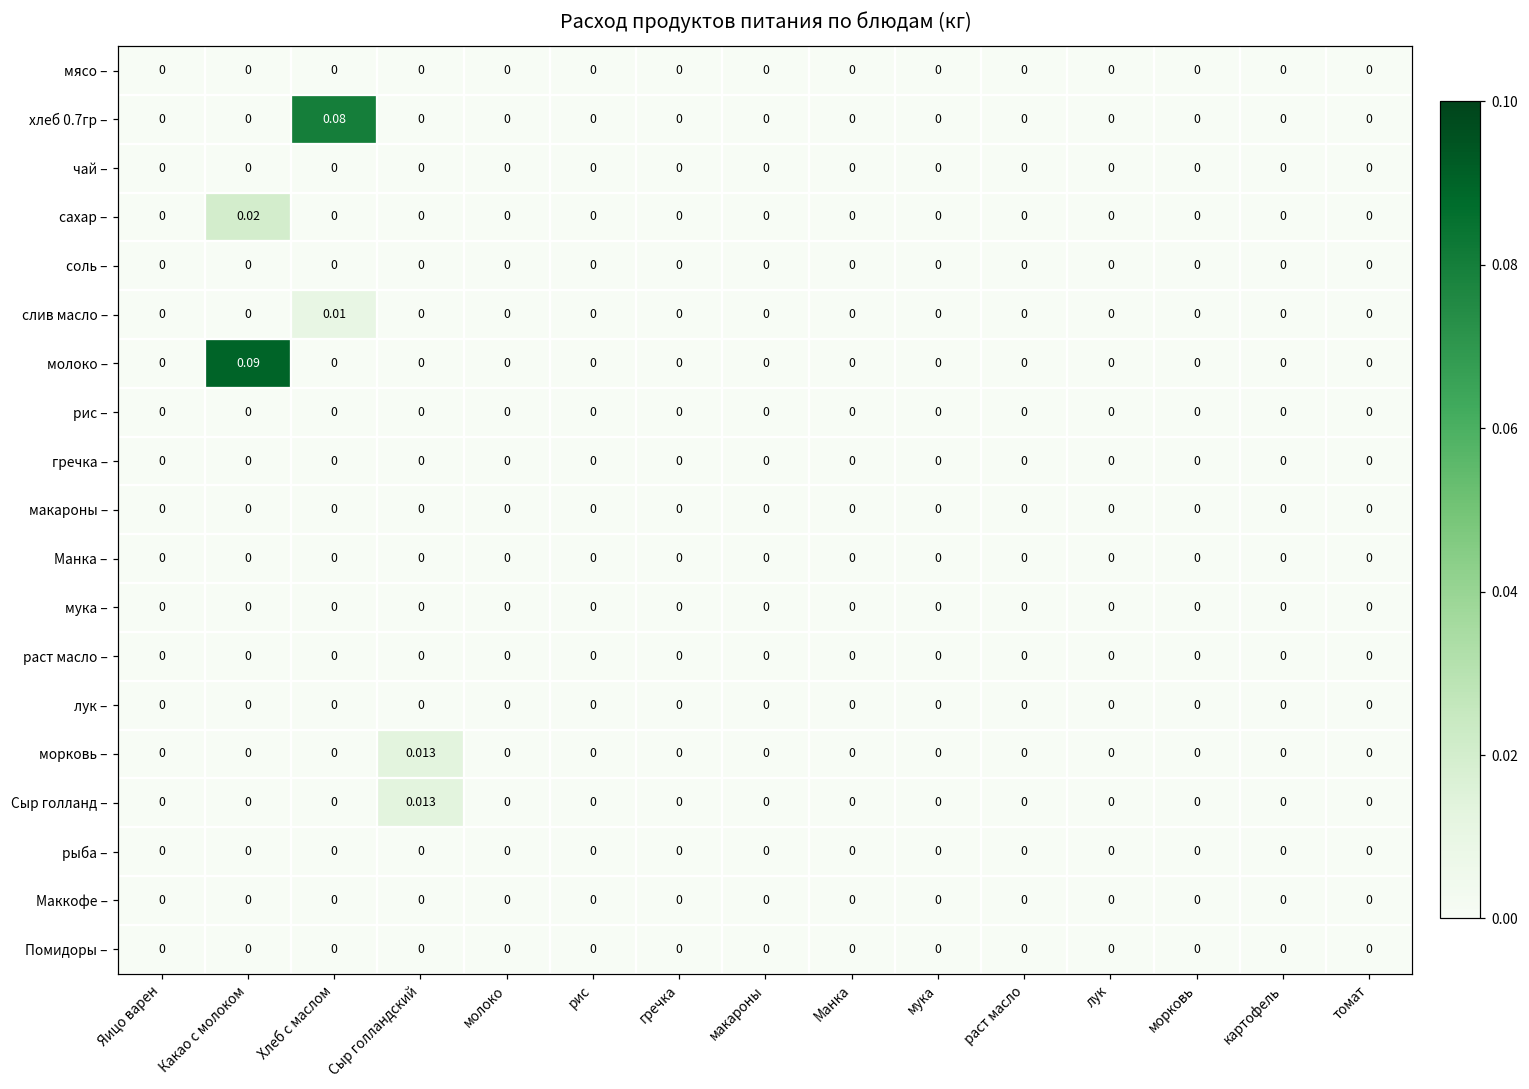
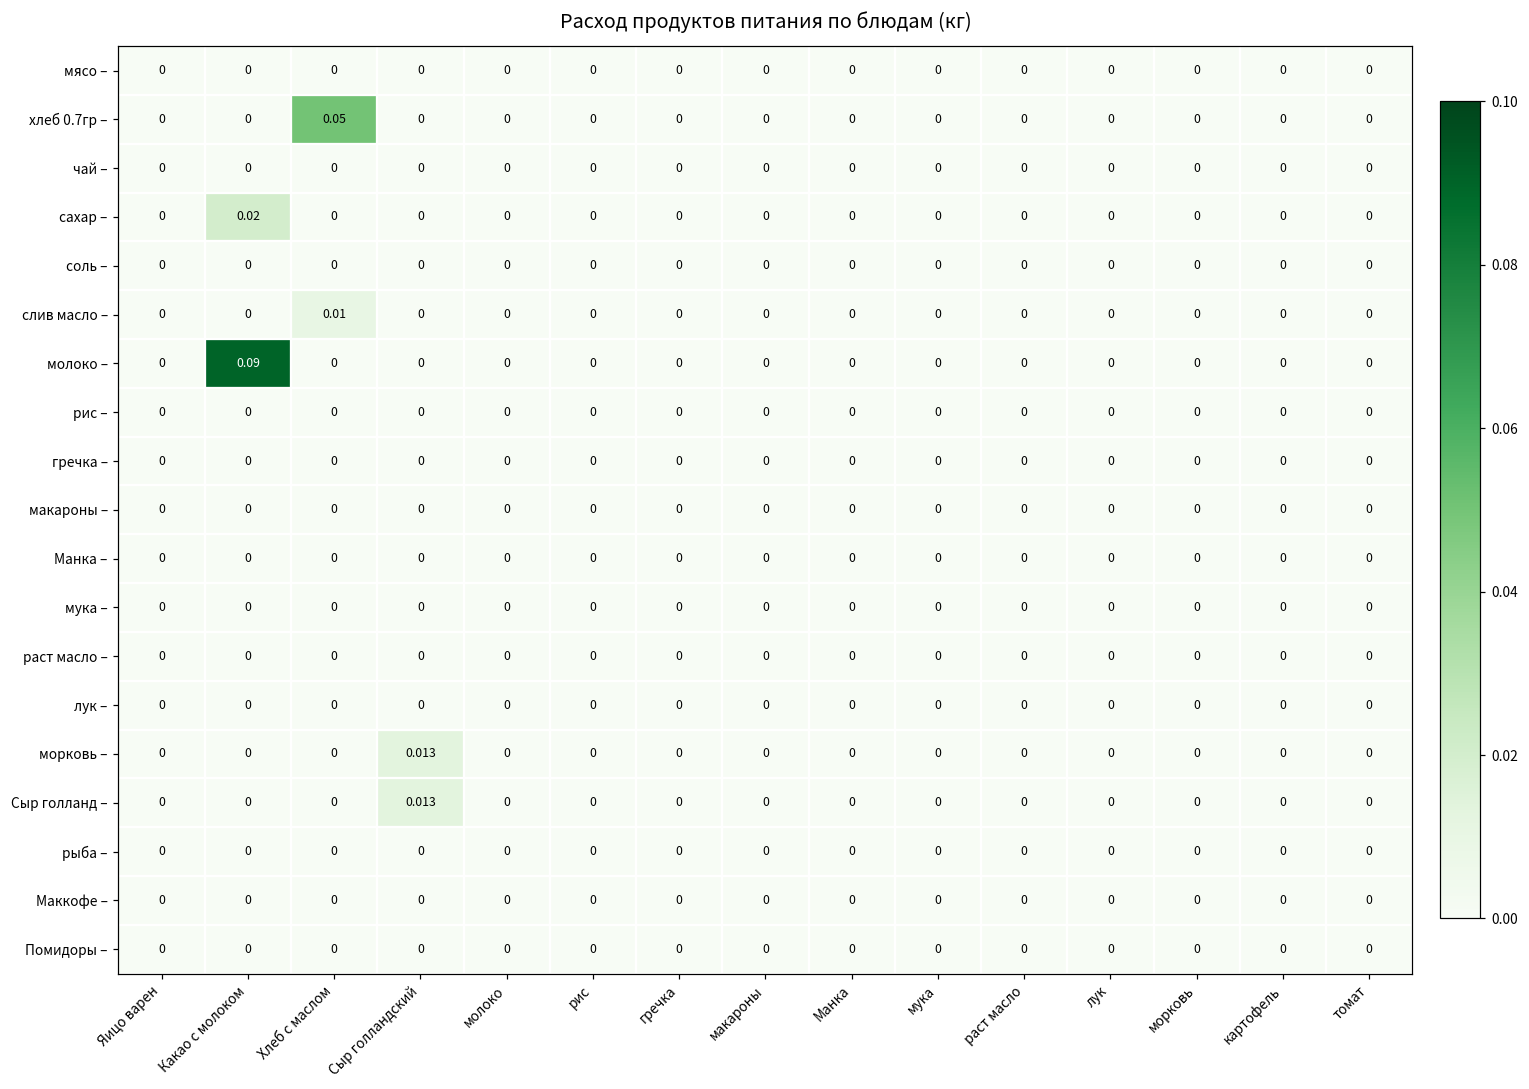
  {
    "хлеб 0.7гр –": {
      "Яицо варен": 0,
      "Какао с молоком": 0,
-     "Хлеб с маслом": 0.08,
+     "Хлеб с маслом": 0.05,
      "Сыр голландский": 0,
      "молоко": 0,
      "рис": 0,
      "гречка": 0,
      "макароны": 0,
      "Манка": 0,
      "мука": 0,
      "раст масло": 0,
      "лук": 0,
      "морковь": 0,
      "картофель": 0,
      "томат": 0
    }
  }
